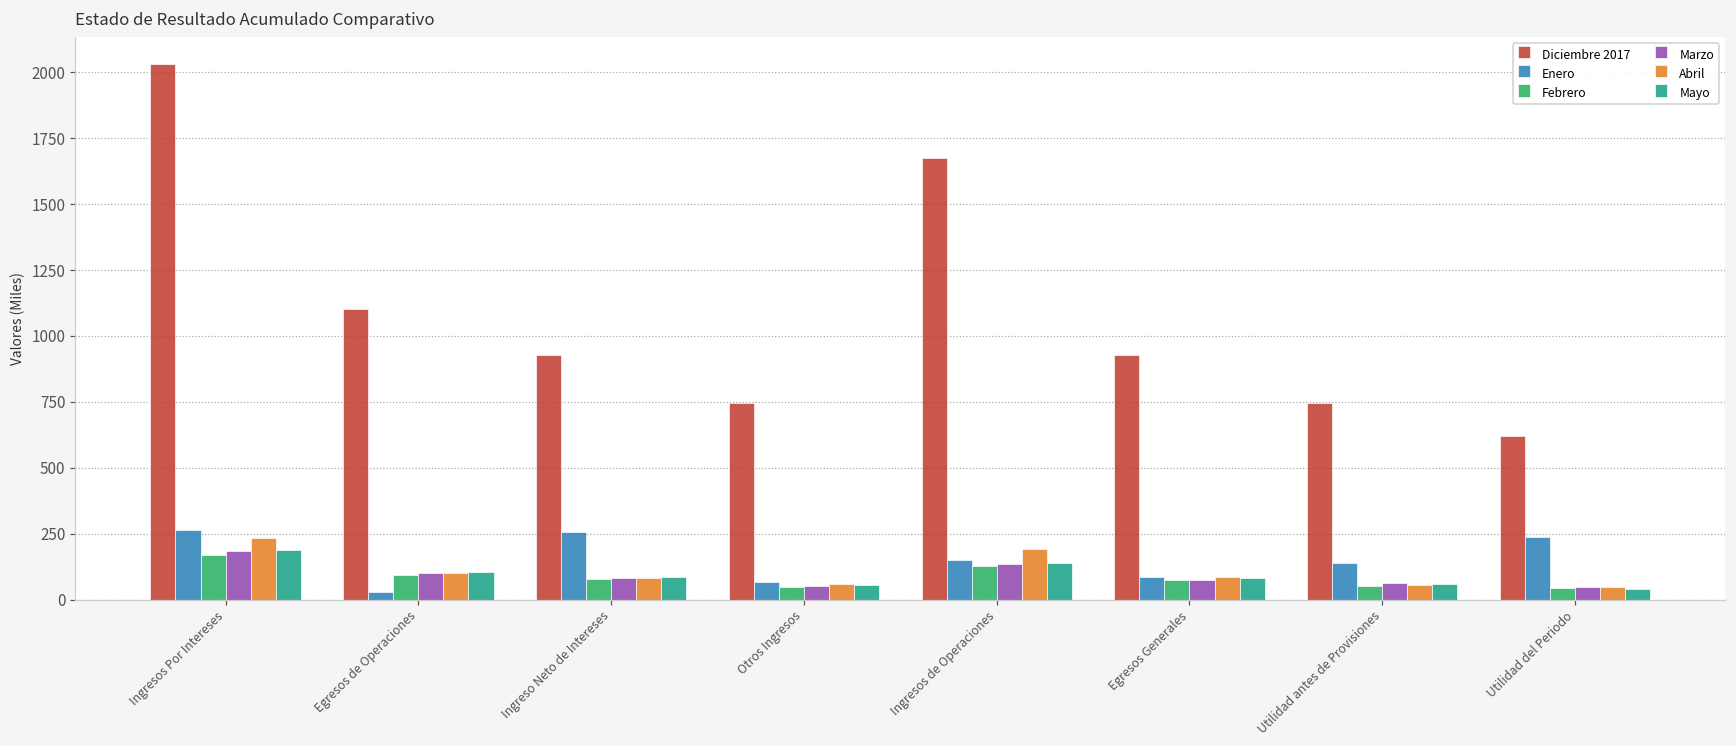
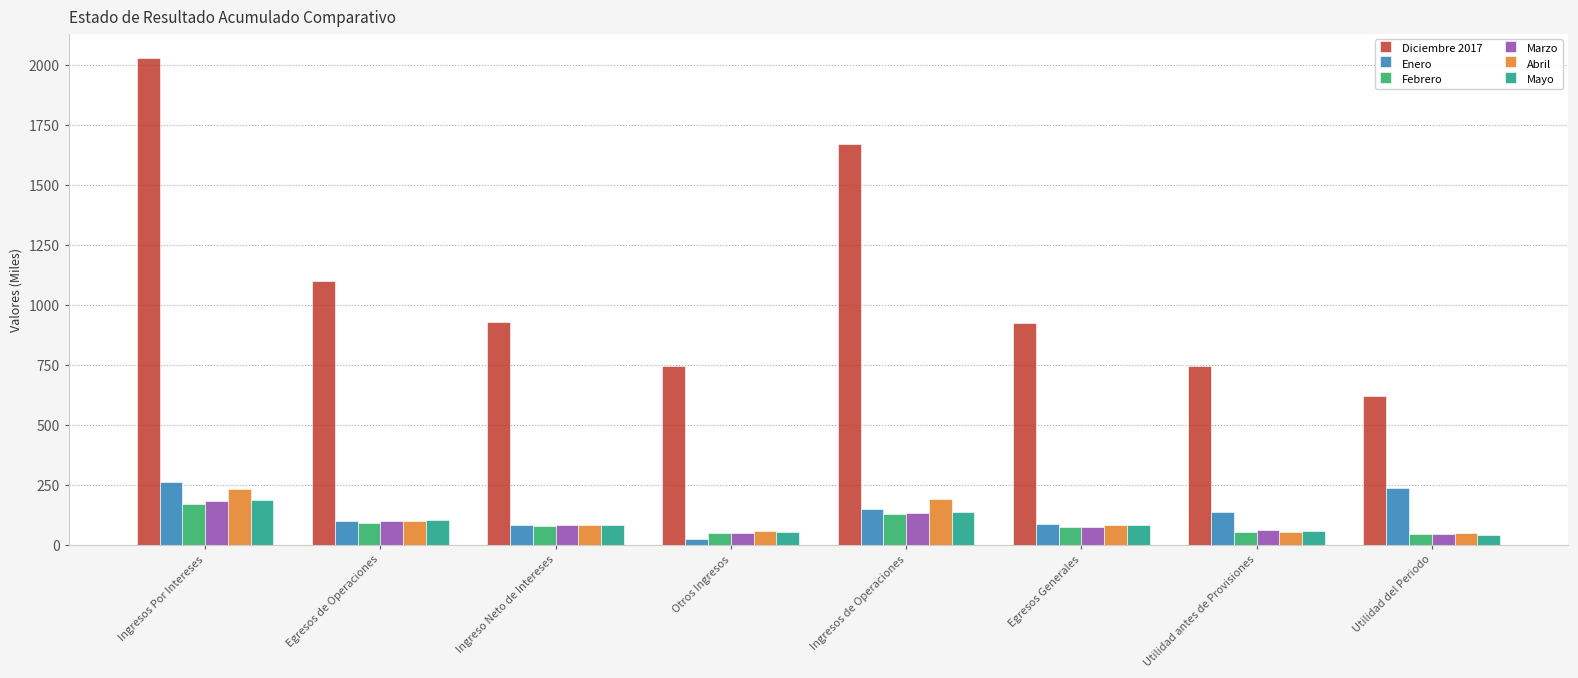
  {
    "Diciembre 2017": {
      "Ingresos Por Intereses": 2030,
      "Egresos de Operaciones": 1100,
      "Ingreso Neto de Intereses": 930,
      "Otros Ingresos": 740,
      "Ingresos de Operaciones": 1670,
      "Egresos Generales": 930,
      "Utilidad antes de Provisiones": 750,
      "Utilidad del Periodo": 620
    },
    "Enero": {
      "Ingresos Por Intereses": 260,
-     "Egresos de Operaciones": 30,
-     "Ingreso Neto de Intereses": 260,
-     "Otros Ingresos": 70,
+     "Egresos de Operaciones": 100,
+     "Ingreso Neto de Intereses": 80,
+     "Otros Ingresos": 30,
      "Ingresos de Operaciones": 150,
      "Egresos Generales": 90,
      "Utilidad antes de Provisiones": 140,
      "Utilidad del Periodo": 240
    },
    "Marzo": {
      "Ingresos Por Intereses": 180,
      "Egresos de Operaciones": 100,
      "Ingreso Neto de Intereses": 80,
      "Otros Ingresos": 50,
      "Ingresos de Operaciones": 130,
      "Egresos Generales": 70,
      "Utilidad antes de Provisiones": 60,
      "Utilidad del Periodo": 50
    },
    "Abril": {
      "Ingresos Por Intereses": 240,
      "Egresos de Operaciones": 100,
      "Ingreso Neto de Intereses": 80,
      "Otros Ingresos": 60,
      "Ingresos de Operaciones": 190,
      "Egresos Generales": 80,
      "Utilidad antes de Provisiones": 60,
      "Utilidad del Periodo": 50
    }
  }
